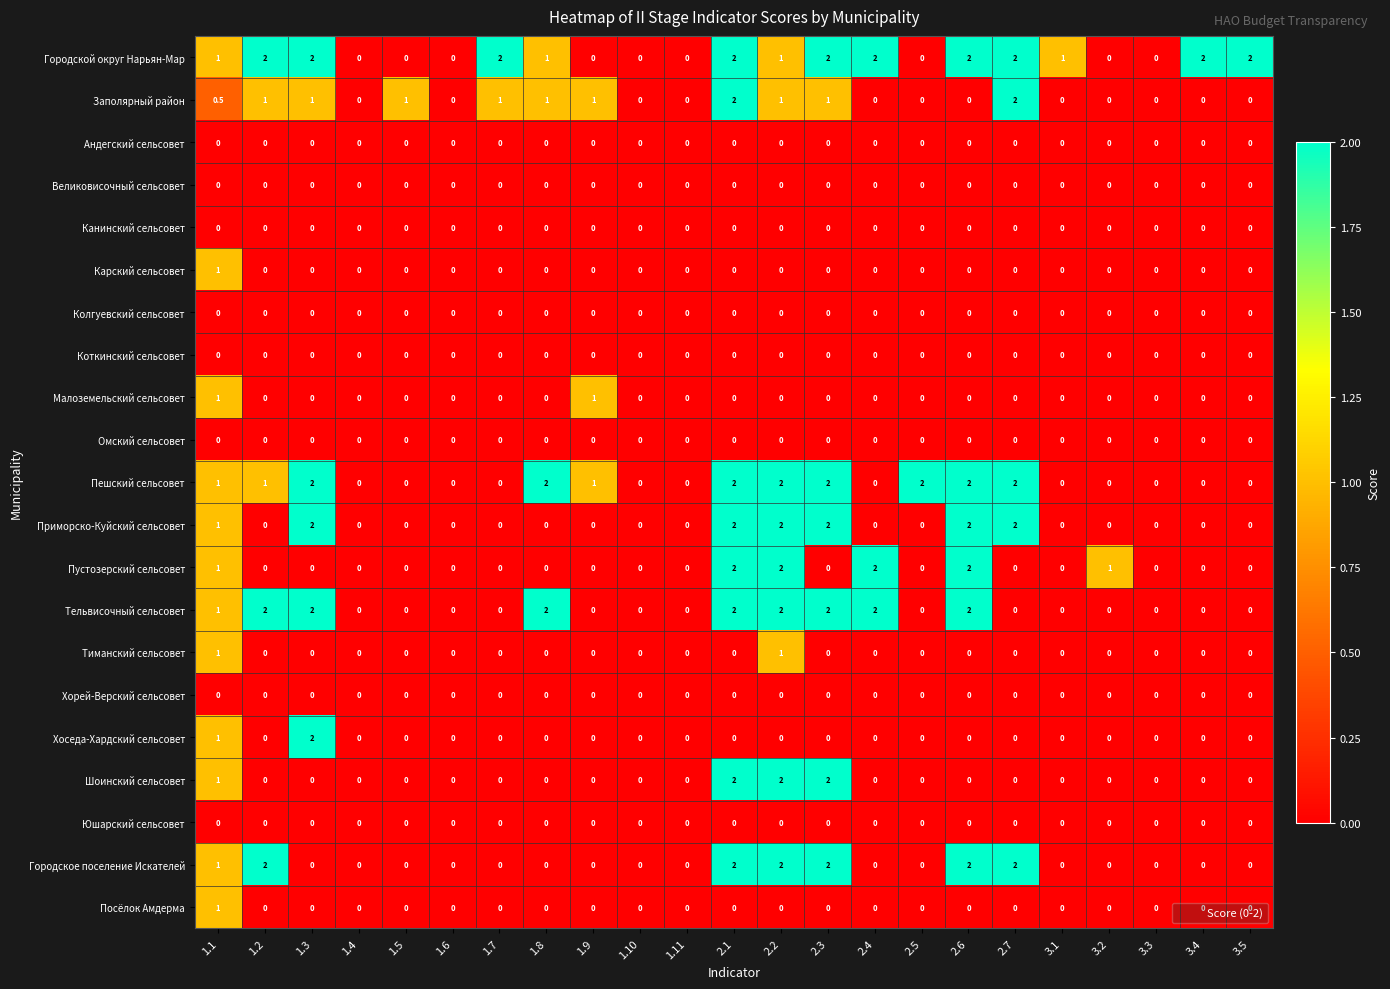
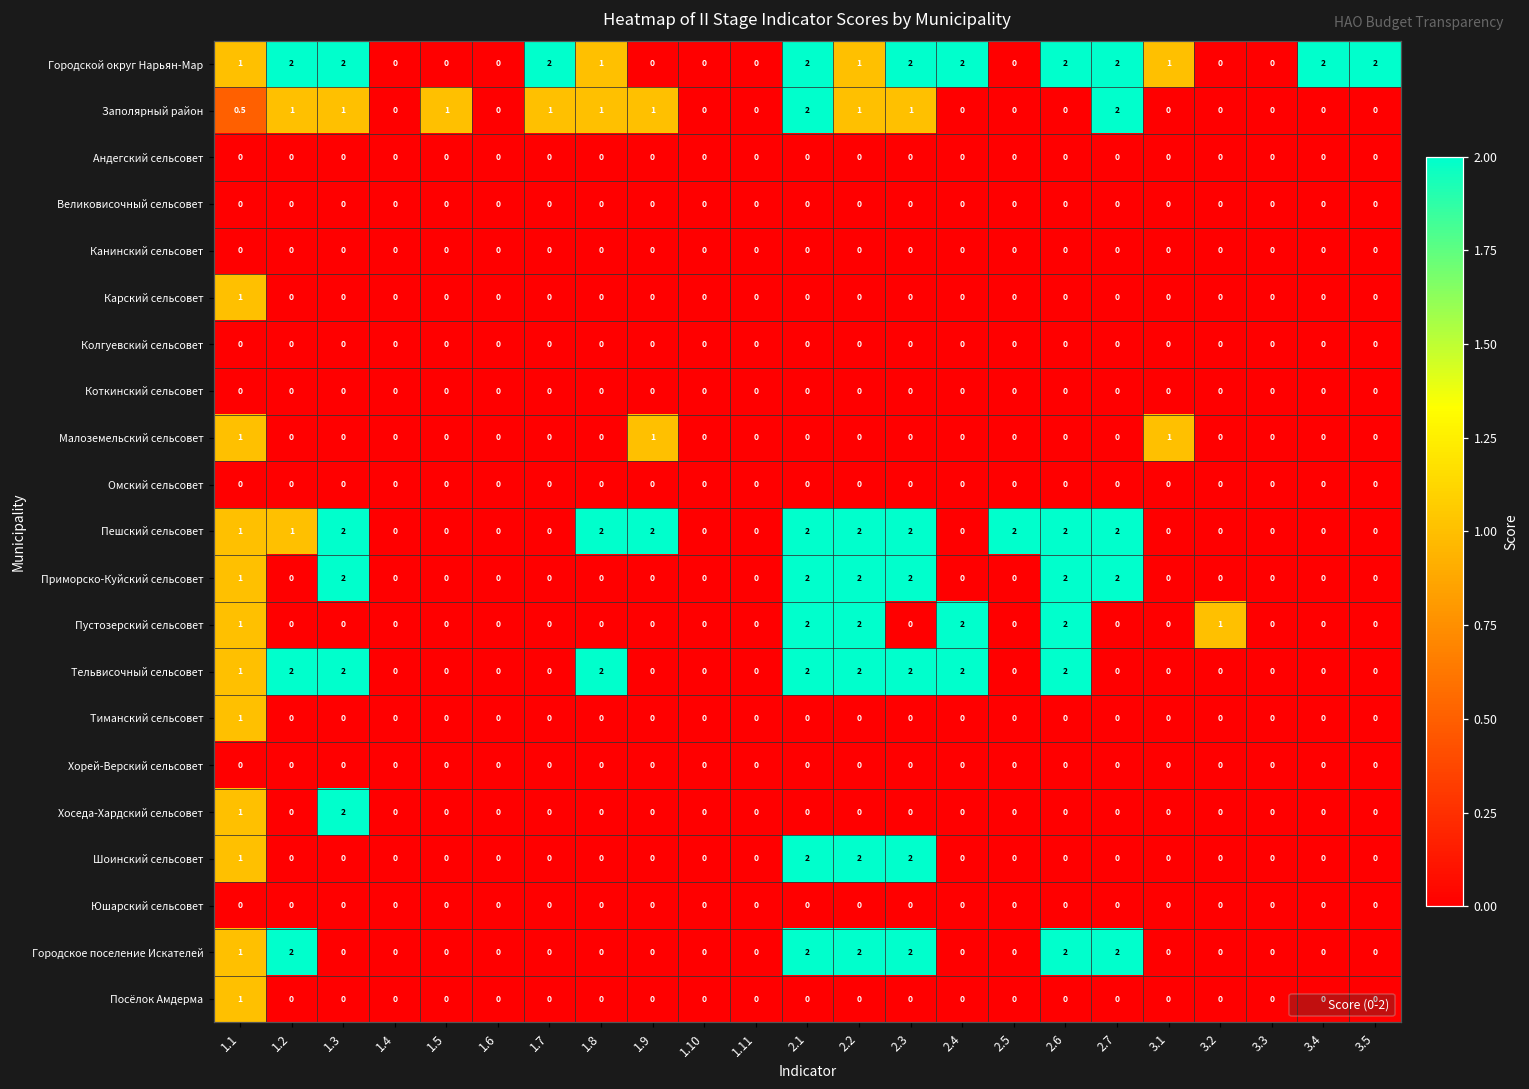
  {
    "Малоземельский сельсовет": {
      "1.1": 1,
      "1.2": 0,
      "1.3": 0,
      "1.4": 0,
      "1.5": 0,
      "1.6": 0,
      "1.7": 0,
      "1.8": 0,
      "1.9": 1,
      "1.10": 0,
      "1.11": 0,
      "2.1": 0,
      "2.2": 0,
      "2.3": 0,
      "2.4": 0,
      "2.5": 0,
      "2.6": 0,
      "2.7": 0,
-     "3.1": 0,
+     "3.1": 1,
      "3.2": 0,
      "3.3": 0,
      "3.4": 0,
      "3.5": 0
    },
    "Пешский сельсовет": {
      "1.1": 1,
      "1.2": 1,
      "1.3": 2,
      "1.4": 0,
      "1.5": 0,
      "1.6": 0,
      "1.7": 0,
      "1.8": 2,
-     "1.9": 1,
+     "1.9": 2,
      "1.10": 0,
      "1.11": 0,
      "2.1": 2,
      "2.2": 2,
      "2.3": 2,
      "2.4": 0,
      "2.5": 2,
      "2.6": 2,
      "2.7": 2,
      "3.1": 0,
      "3.2": 0,
      "3.3": 0,
      "3.4": 0,
      "3.5": 0
    },
    "Тиманский сельсовет": {
      "1.1": 1,
      "1.2": 0,
      "1.3": 0,
      "1.4": 0,
      "1.5": 0,
      "1.6": 0,
      "1.7": 0,
      "1.8": 0,
      "1.9": 0,
      "1.10": 0,
      "1.11": 0,
      "2.1": 0,
-     "2.2": 1,
+     "2.2": 0,
      "2.3": 0,
      "2.4": 0,
      "2.5": 0,
      "2.6": 0,
      "2.7": 0,
      "3.1": 0,
      "3.2": 0,
      "3.3": 0,
      "3.4": 0,
      "3.5": 0
    }
  }
